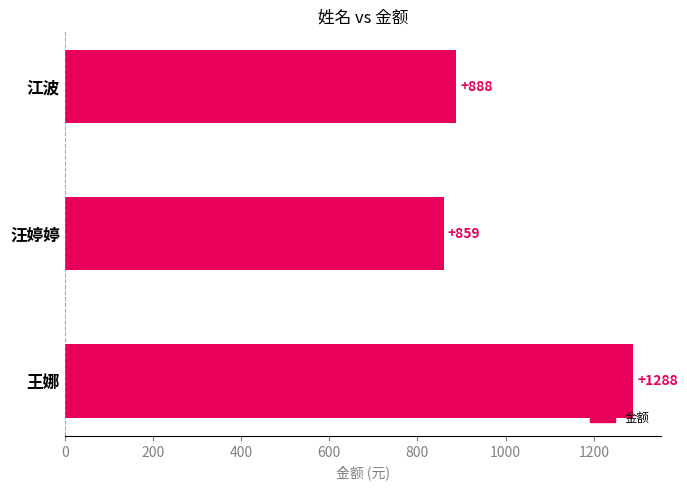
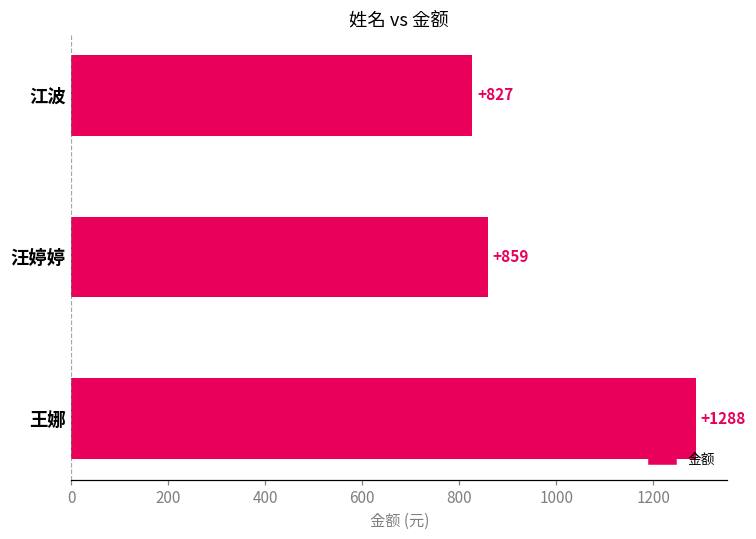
  {
-   "江波": "+888",
+   "江波": "+827",
    "汪婷婷": "+859",
    "王娜": "+1288"
  }
